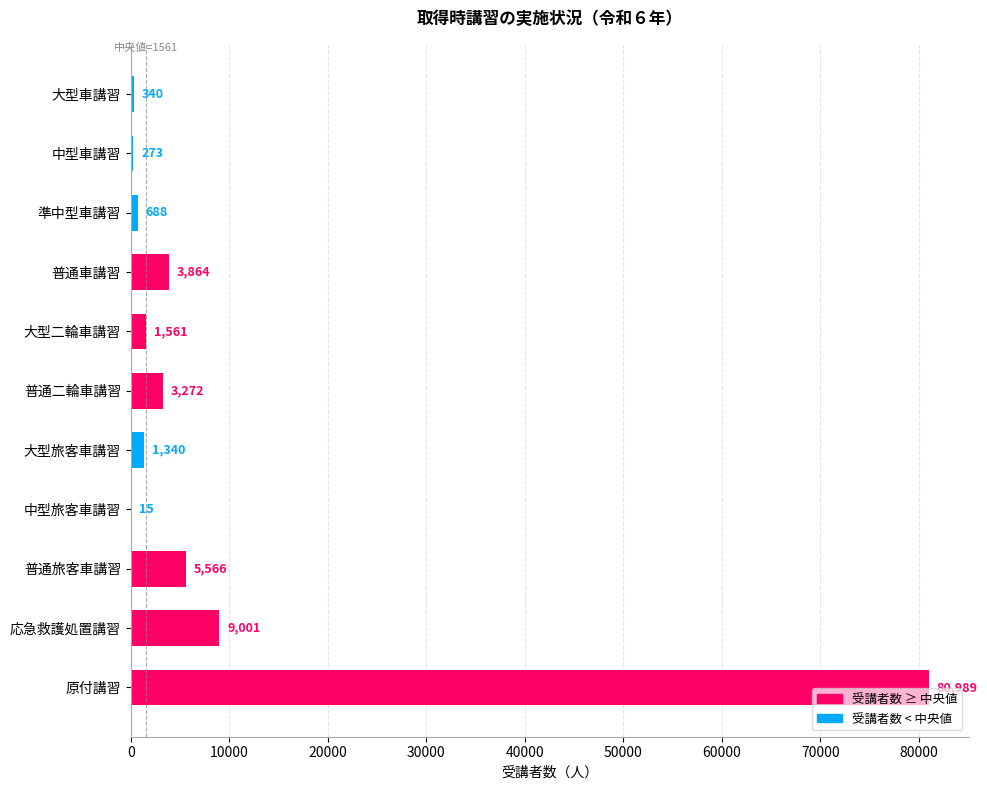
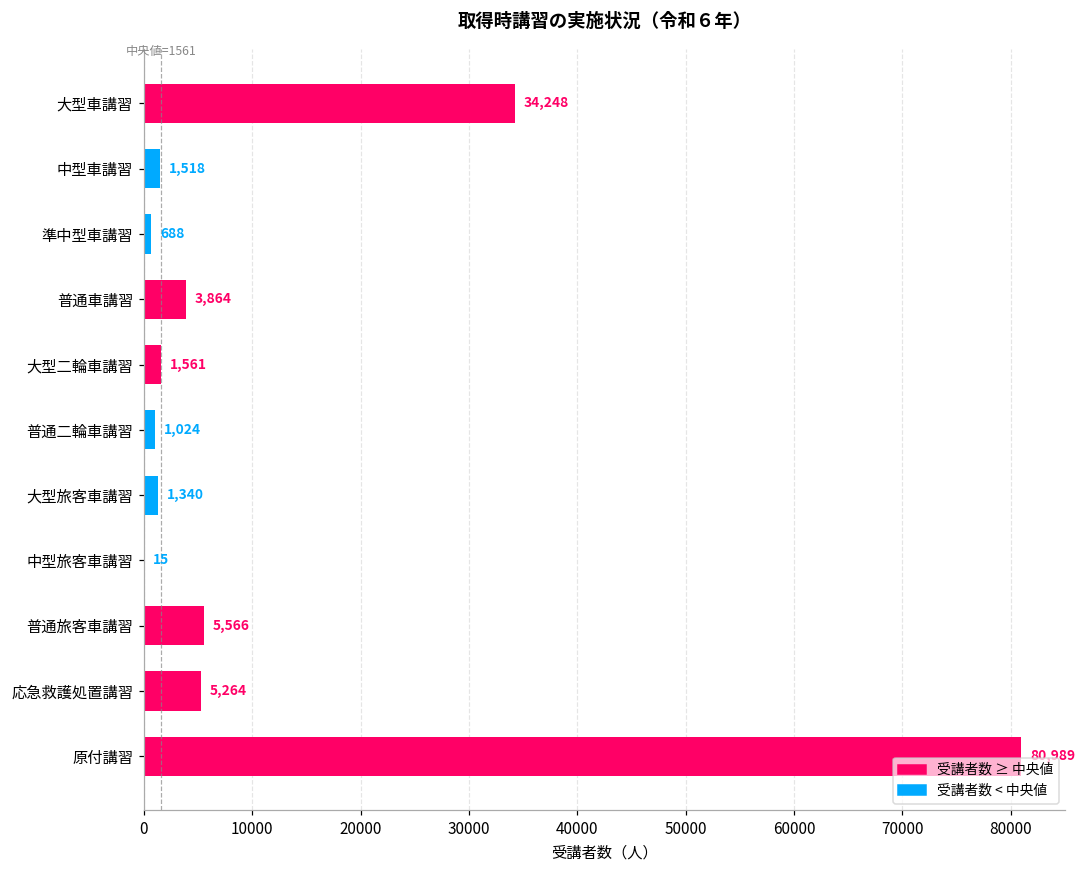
  {
-   "大型車講習": "340",
-   "中型車講習": "273",
+   "大型車講習": "34,248",
+   "中型車講習": "1,518",
    "準中型車講習": "688",
    "普通車講習": "3,864",
    "大型二輪車講習": "1,561",
-   "普通二輪車講習": "3,272",
+   "普通二輪車講習": "1,024",
    "大型旅客車講習": "1,340",
    "中型旅客車講習": "15",
    "普通旅客車講習": "5,566",
-   "応急救護処置講習": "9,001"
+   "応急救護処置講習": "5,264"
  }
